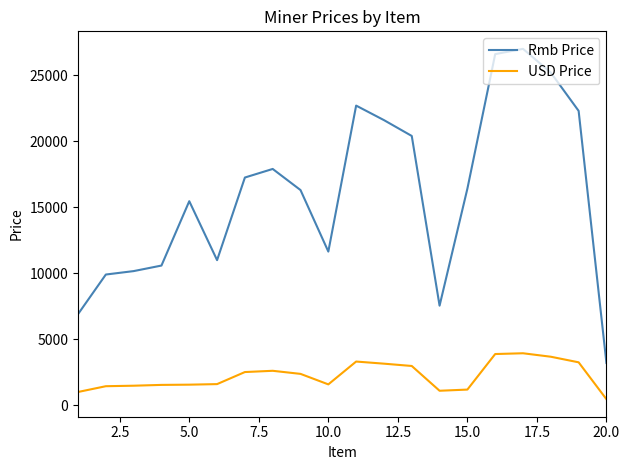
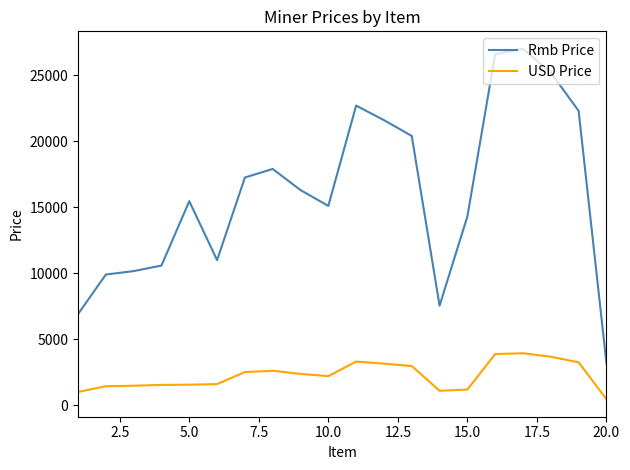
  {
    "Rmb Price": {
      "5.0": 15500,
-     "10.0": 11600,
-     "15.0": 16400,
+     "10.0": 15100,
+     "15.0": 14300,
      "20.0": 3200
    },
    "USD Price": {
      "5.0": 1600,
-     "10.0": 1600,
+     "10.0": 2200,
      "15.0": 1200,
      "20.0": 500
    }
  }
